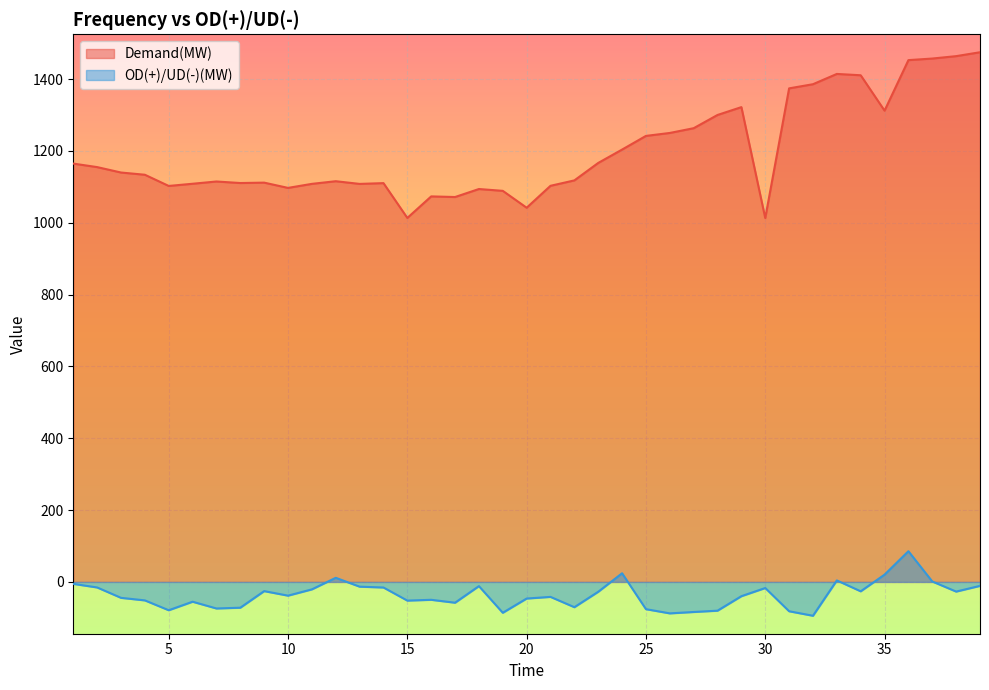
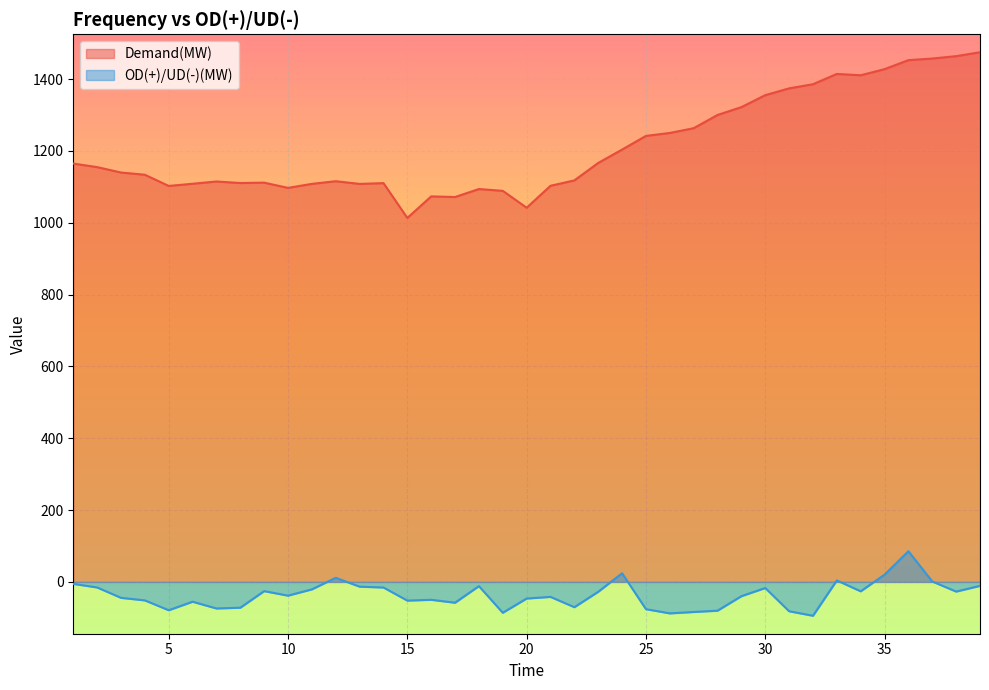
  {
    "Demand(MW)": {
      "5": 1100,
      "10": 1100,
      "15": 1010,
      "20": 1040,
      "25": 1240,
-     "30": 1010,
-     "35": 1310
+     "30": 1360,
+     "35": 1430
    }
  }
